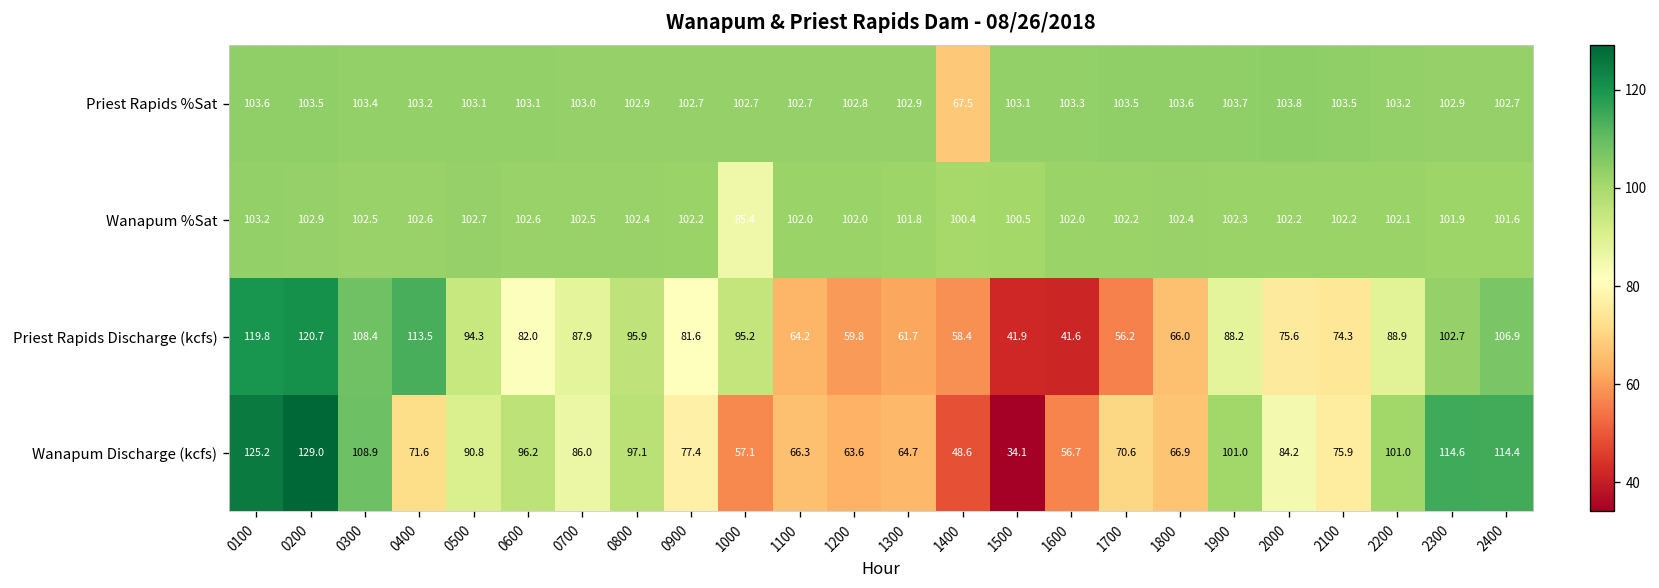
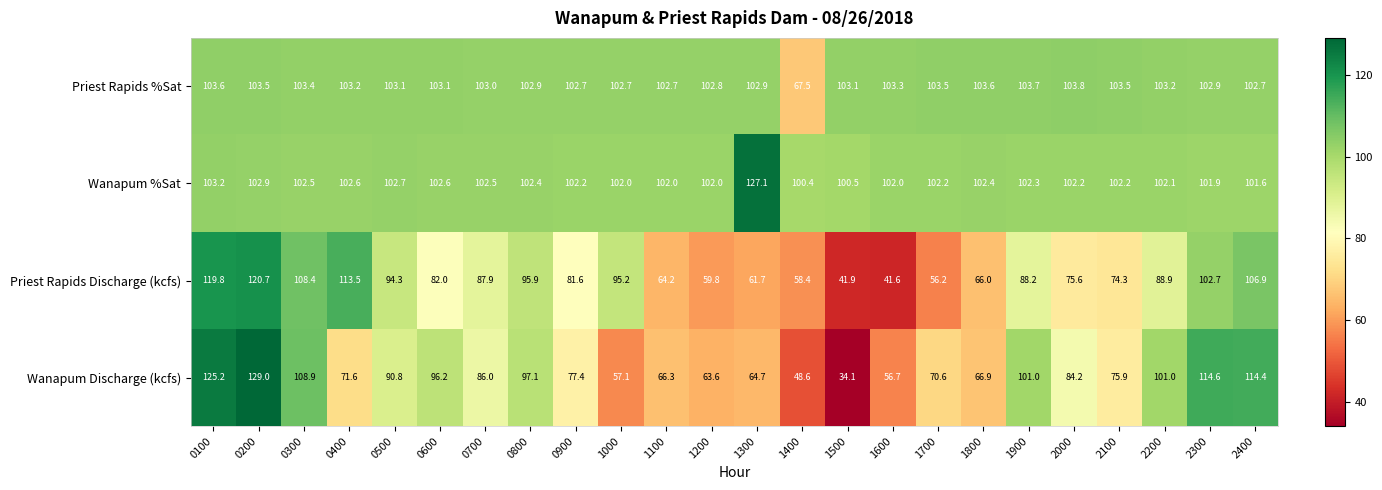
  {
    "Priest Rapids %Sat": {
      "0100": 103.6,
      "0200": 103.5,
      "0300": 103.4,
      "0400": 103.2,
      "0500": 103.1,
      "0600": 103.1,
      "0700": 103.0,
      "0800": 102.9,
      "0900": 102.7,
      "1000": 102.7,
      "1100": 102.7,
      "1200": 102.8,
      "1300": 102.9,
      "1400": 67.5,
      "1500": 103.1,
      "1600": 103.3,
      "1700": 103.5,
      "1800": 103.6,
      "1900": 103.7,
      "2000": 103.8,
      "2100": 103.5,
      "2200": 103.2,
      "2300": 102.9,
      "2400": 102.7
    },
    "Wanapum %Sat": {
      "0100": 103.2,
      "0200": 102.9,
      "0300": 102.5,
      "0400": 102.6,
      "0500": 102.7,
      "0600": 102.6,
      "0700": 102.5,
      "0800": 102.4,
      "0900": 102.2,
-     "1000": 85.4,
+     "1000": 102.0,
      "1100": 102.0,
      "1200": 102.0,
-     "1300": 101.8,
+     "1300": 127.1,
      "1400": 100.4,
      "1500": 100.5,
      "1600": 102.0,
      "1700": 102.2,
      "1800": 102.4,
      "1900": 102.3,
      "2000": 102.2,
      "2100": 102.2,
      "2200": 102.1,
      "2300": 101.9,
      "2400": 101.6
    },
    "Priest Rapids Discharge (kcfs)": {
      "0100": 119.8,
      "0200": 120.7,
      "0300": 108.4,
      "0400": 113.5,
      "0500": 94.3,
      "0600": 82.0,
      "0700": 87.9,
      "0800": 95.9,
      "0900": 81.6,
      "1000": 95.2,
      "1100": 64.2,
      "1200": 59.8,
      "1300": 61.7,
      "1400": 58.4,
      "1500": 41.9,
      "1600": 41.6,
      "1700": 56.2,
      "1800": 66.0,
      "1900": 88.2,
      "2000": 75.6,
      "2100": 74.3,
      "2200": 88.9,
      "2300": 102.7,
      "2400": 106.9
    },
    "Wanapum Discharge (kcfs)": {
      "0100": 125.2,
      "0200": 129.0,
      "0300": 108.9,
      "0400": 71.6,
      "0500": 90.8,
      "0600": 96.2,
      "0700": 86.0,
      "0800": 97.1,
      "0900": 77.4,
      "1000": 57.1,
      "1100": 66.3,
      "1200": 63.6,
      "1300": 64.7,
      "1400": 48.6,
      "1500": 34.1,
      "1600": 56.7,
      "1700": 70.6,
      "1800": 66.9,
      "1900": 101.0,
      "2000": 84.2,
      "2100": 75.9,
      "2200": 101.0,
      "2300": 114.6,
      "2400": 114.4
    }
  }
